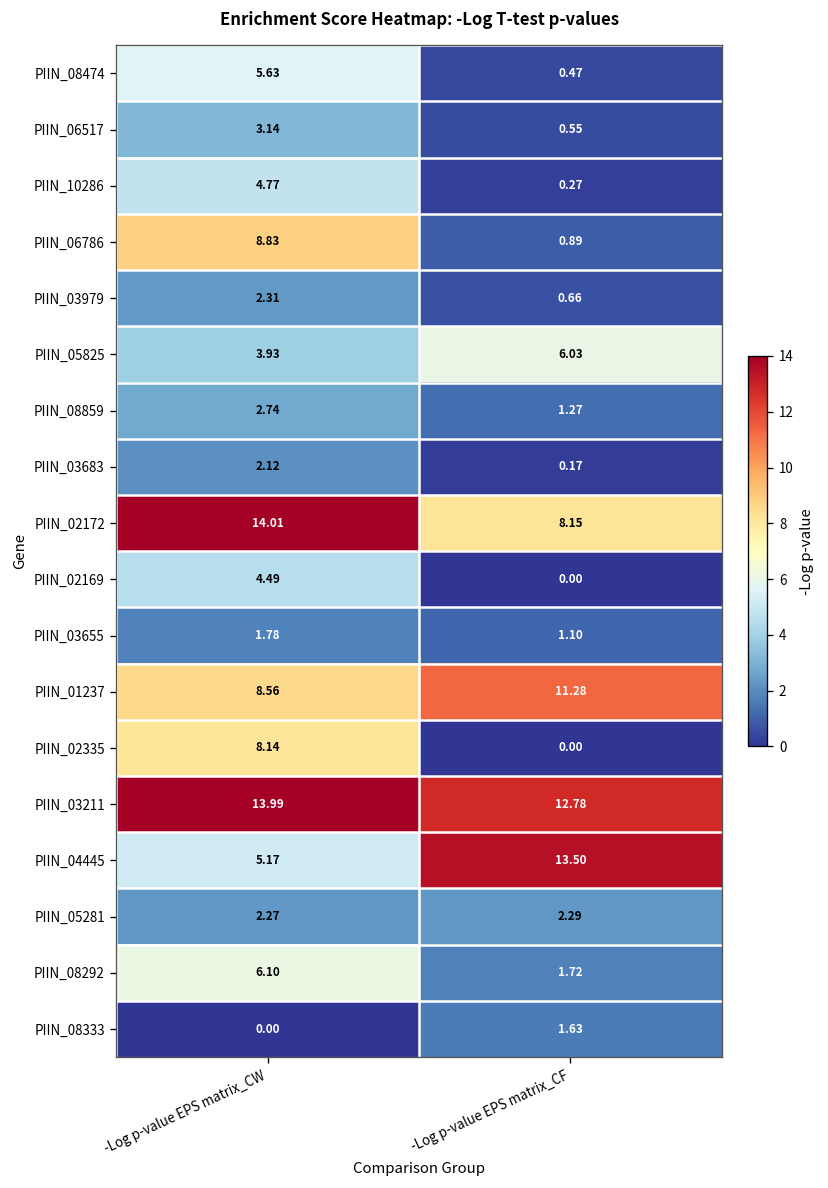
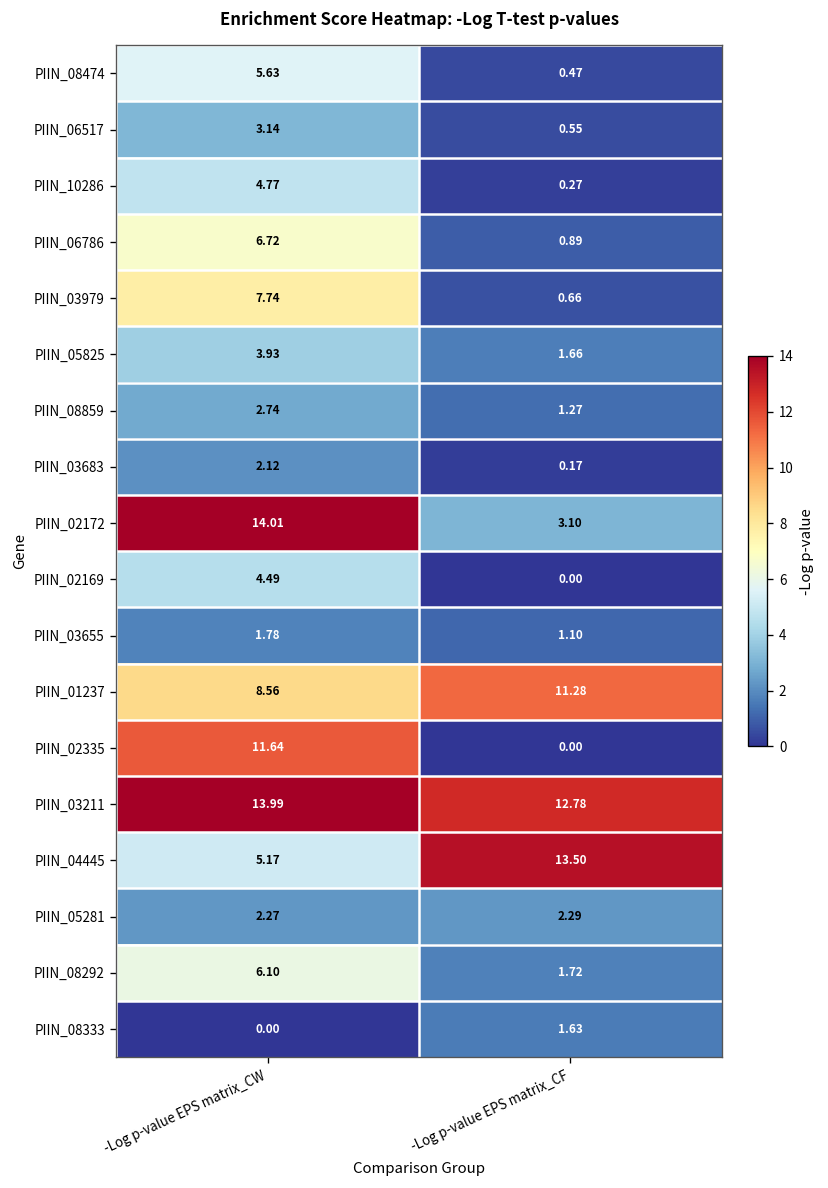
  {
    "PIIN_08474": {
      "-Log p-value EPS matrix_CW": 5.63,
      "-Log p-value EPS matrix_CF": 0.47
    },
    "PIIN_06517": {
      "-Log p-value EPS matrix_CW": 3.14,
      "-Log p-value EPS matrix_CF": 0.55
    },
    "PIIN_10286": {
      "-Log p-value EPS matrix_CW": 4.77,
      "-Log p-value EPS matrix_CF": 0.27
    },
    "PIIN_06786": {
-     "-Log p-value EPS matrix_CW": 8.83,
+     "-Log p-value EPS matrix_CW": 6.72,
      "-Log p-value EPS matrix_CF": 0.89
    },
    "PIIN_03979": {
-     "-Log p-value EPS matrix_CW": 2.31,
+     "-Log p-value EPS matrix_CW": 7.74,
      "-Log p-value EPS matrix_CF": 0.66
    },
    "PIIN_05825": {
      "-Log p-value EPS matrix_CW": 3.93,
-     "-Log p-value EPS matrix_CF": 6.03
+     "-Log p-value EPS matrix_CF": 1.66
    },
    "PIIN_08859": {
      "-Log p-value EPS matrix_CW": 2.74,
      "-Log p-value EPS matrix_CF": 1.27
    },
    "PIIN_03683": {
      "-Log p-value EPS matrix_CW": 2.12,
      "-Log p-value EPS matrix_CF": 0.17
    },
    "PIIN_02172": {
      "-Log p-value EPS matrix_CW": 14.01,
-     "-Log p-value EPS matrix_CF": 8.15
+     "-Log p-value EPS matrix_CF": 3.10
    },
    "PIIN_02169": {
      "-Log p-value EPS matrix_CW": 4.49,
      "-Log p-value EPS matrix_CF": 0.00
    },
    "PIIN_03655": {
      "-Log p-value EPS matrix_CW": 1.78,
      "-Log p-value EPS matrix_CF": 1.10
    },
    "PIIN_01237": {
      "-Log p-value EPS matrix_CW": 8.56,
      "-Log p-value EPS matrix_CF": 11.28
    },
    "PIIN_02335": {
-     "-Log p-value EPS matrix_CW": 8.14,
+     "-Log p-value EPS matrix_CW": 11.64,
      "-Log p-value EPS matrix_CF": 0.00
    },
    "PIIN_03211": {
      "-Log p-value EPS matrix_CW": 13.99,
      "-Log p-value EPS matrix_CF": 12.78
    },
    "PIIN_04445": {
      "-Log p-value EPS matrix_CW": 5.17,
      "-Log p-value EPS matrix_CF": 13.50
    },
    "PIIN_05281": {
      "-Log p-value EPS matrix_CW": 2.27,
      "-Log p-value EPS matrix_CF": 2.29
    },
    "PIIN_08292": {
      "-Log p-value EPS matrix_CW": 6.10,
      "-Log p-value EPS matrix_CF": 1.72
    },
    "PIIN_08333": {
      "-Log p-value EPS matrix_CW": 0.00,
      "-Log p-value EPS matrix_CF": 1.63
    }
  }
